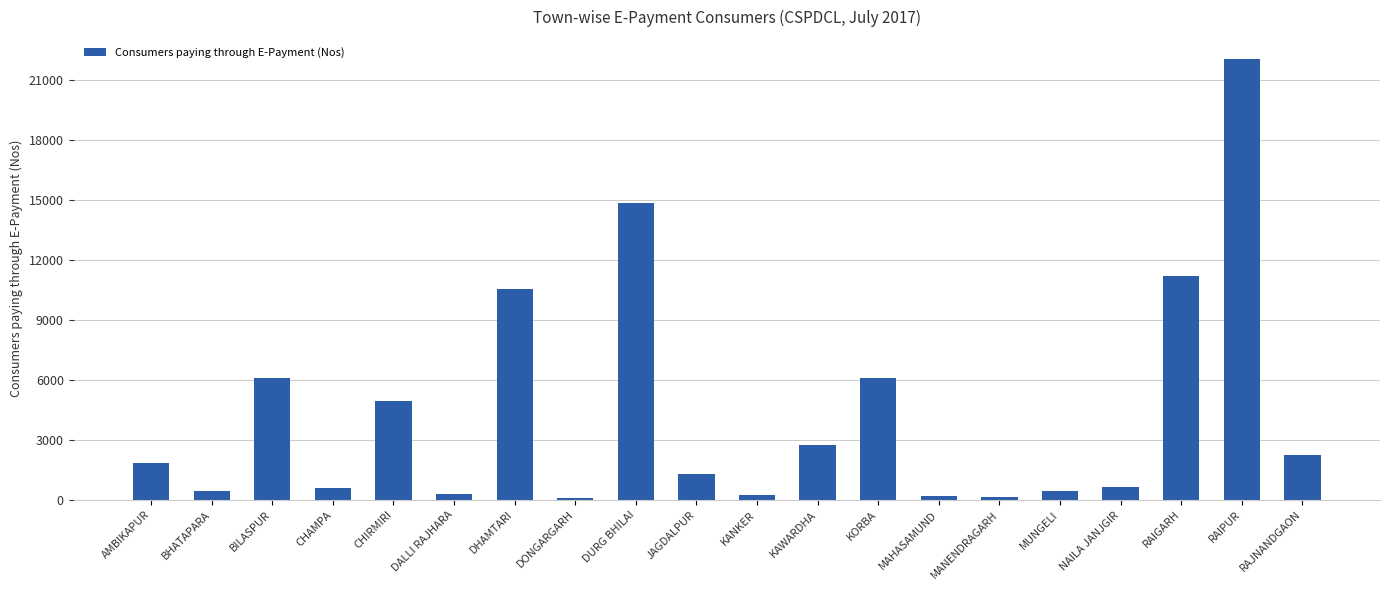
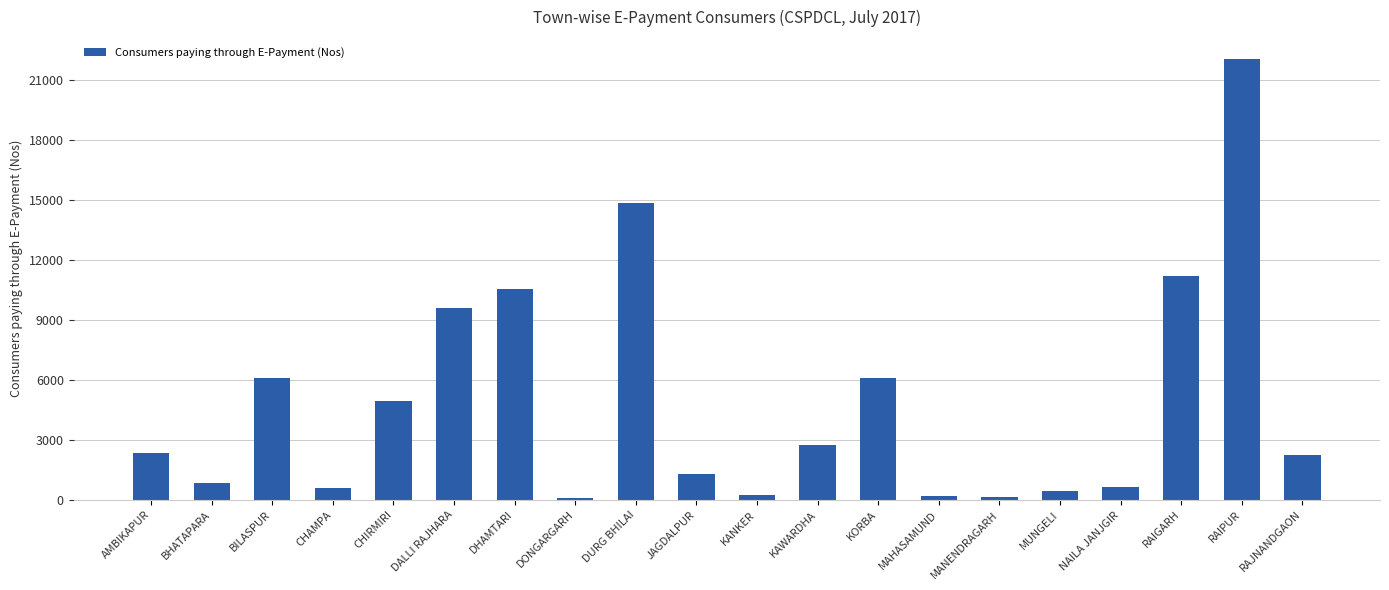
  {
-   "AMBIKAPUR": 1900,
-   "BHATAPARA": 400,
+   "AMBIKAPUR": 2300,
+   "BHATAPARA": 900,
    "BILASPUR": 6100,
    "CHAMPA": 600,
    "CHIRMIRI": 4900,
-   "DALLI RAJHARA": 300,
+   "DALLI RAJHARA": 9600,
    "DHAMTARI": 10500,
    "DURG BHILAI": 14900,
    "JAGDALPUR": 1300,
    "KANKER": 300,
    "KAWARDHA": 2800,
    "KORBA": 6100,
    "MAHASAMUND": 200,
    "MANENDRAGARH": 100,
    "MUNGELI": 500,
    "NAILA JANJGIR": 700,
    "RAIGARH": 11200,
    "RAIPUR": 22100,
    "RAJNANDGAON": 2200
  }
